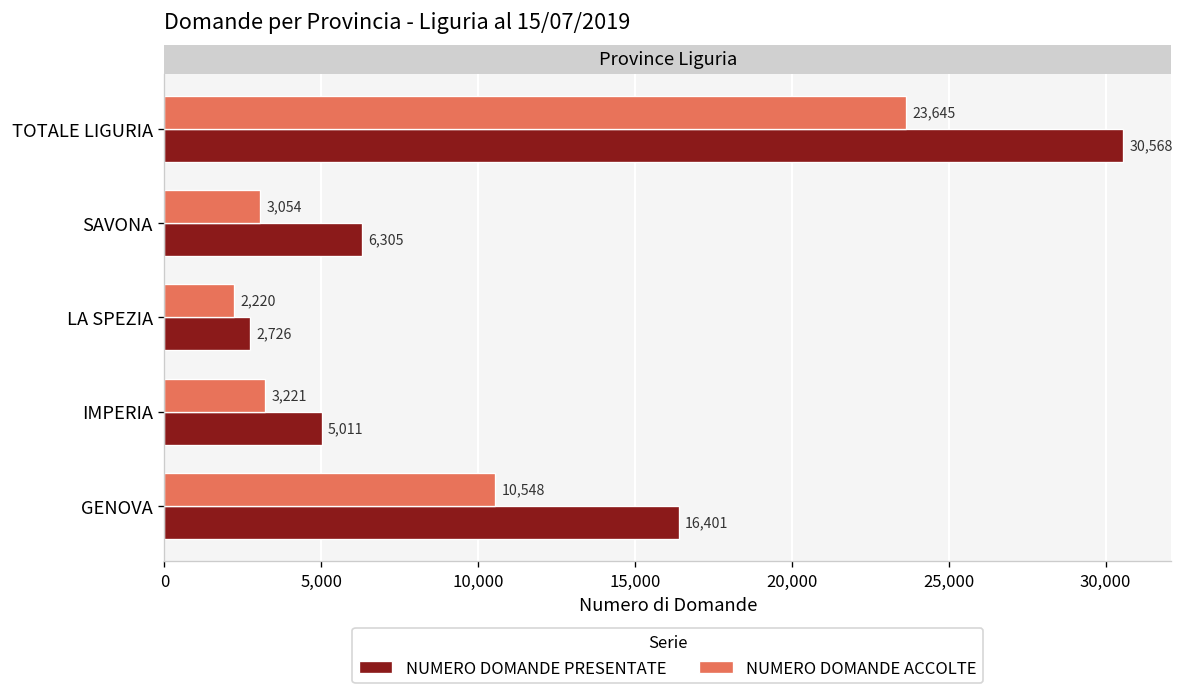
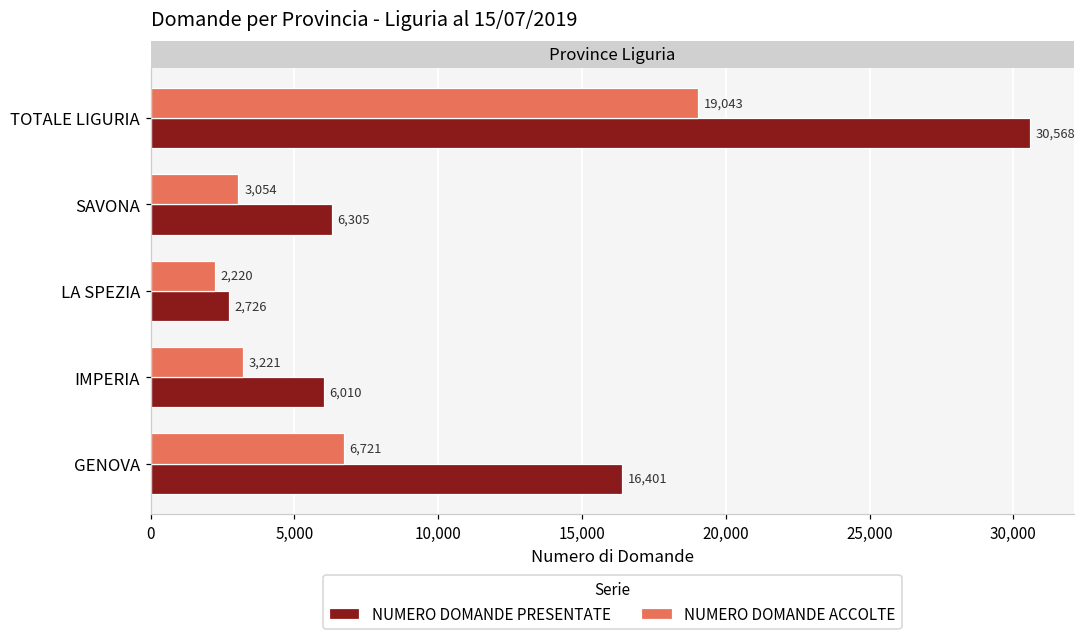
  {
    "NUMERO DOMANDE PRESENTATE": {
      "TOTALE LIGURIA": "30,568",
      "SAVONA": "6,305",
      "LA SPEZIA": "2,726",
-     "IMPERIA": "5,011",
+     "IMPERIA": "6,010",
      "GENOVA": "16,401"
    },
    "NUMERO DOMANDE ACCOLTE": {
-     "TOTALE LIGURIA": "23,645",
+     "TOTALE LIGURIA": "19,043",
      "SAVONA": "3,054",
      "LA SPEZIA": "2,220",
      "IMPERIA": "3,221",
-     "GENOVA": "10,548"
+     "GENOVA": "6,721"
    }
  }
